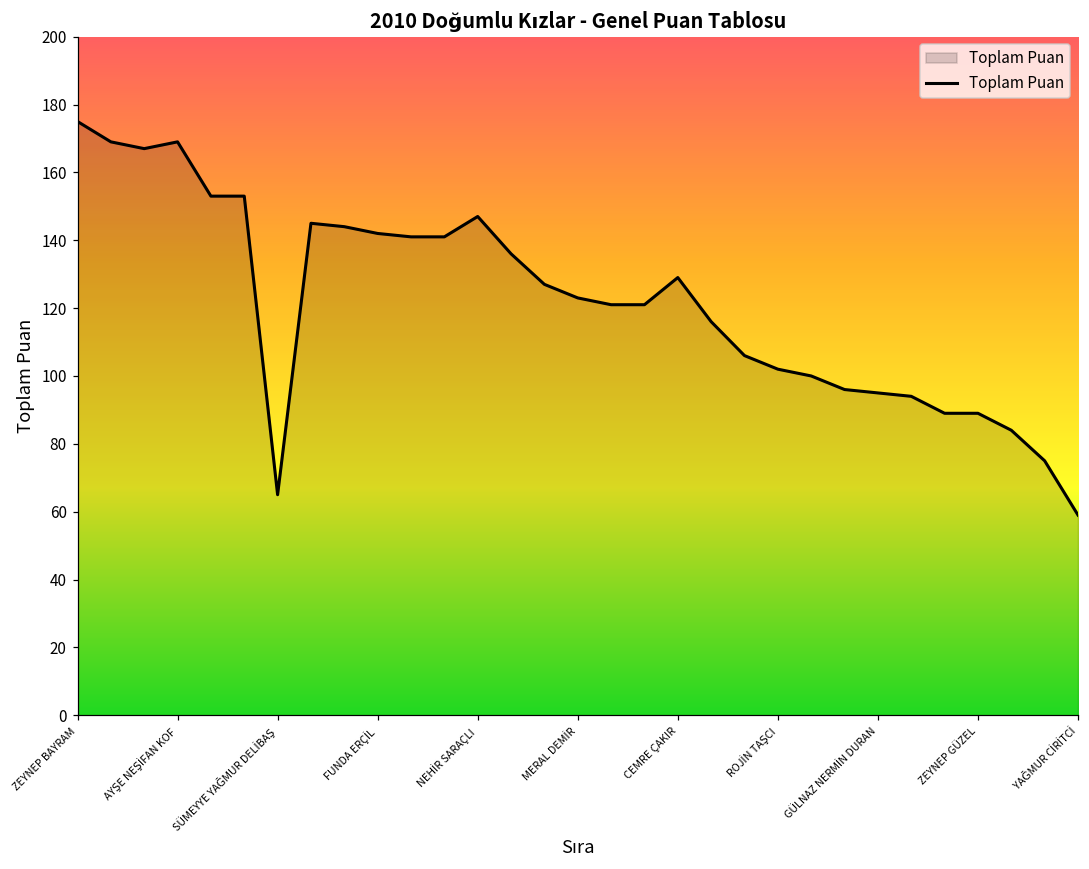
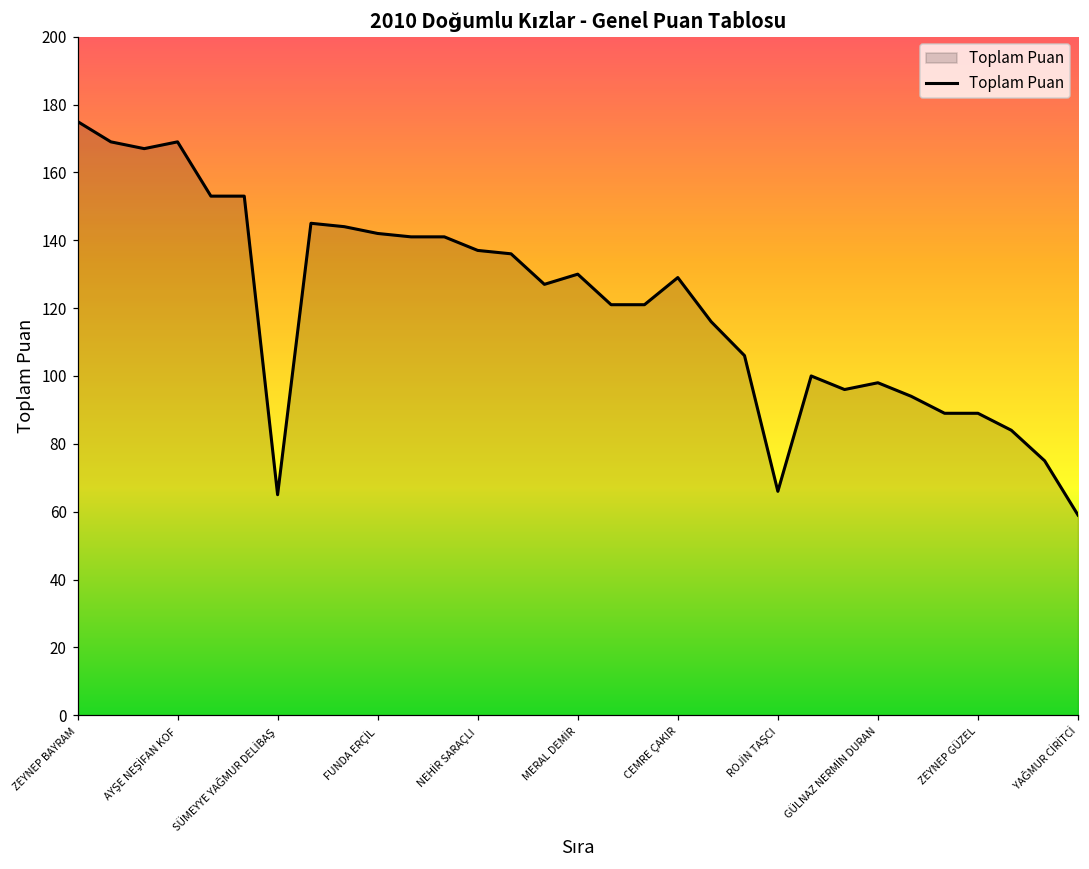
  {
    "ZEYNEP BAYRAM": 175,
    "AYŞE NEŞİFAN KOF": 169,
    "SÜMEYYE YAĞMUR DELİBAŞ": 65,
    "FUNDA ERÇİL": 142,
-   "NEHİR SARAÇLI": 147,
-   "MERAL DEMİR": 123,
+   "NEHİR SARAÇLI": 137,
+   "MERAL DEMİR": 130,
    "CEMRE ÇAKIR": 129,
-   "ROJİN TAŞCI": 102,
-   "GÜLNAZ NERMİN DURAN": 95,
+   "ROJİN TAŞCI": 66,
+   "GÜLNAZ NERMİN DURAN": 98,
    "ZEYNEP GÜZEL": 89,
    "YAĞMUR CİRİTCİ": 59
  }
